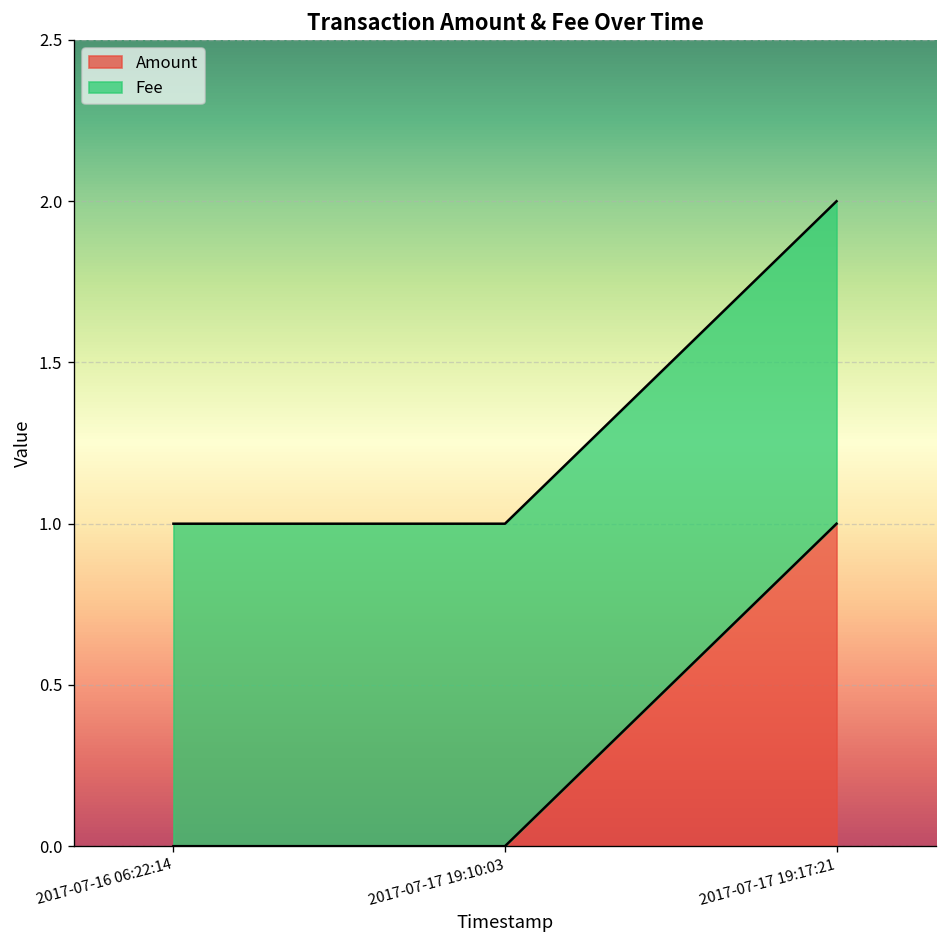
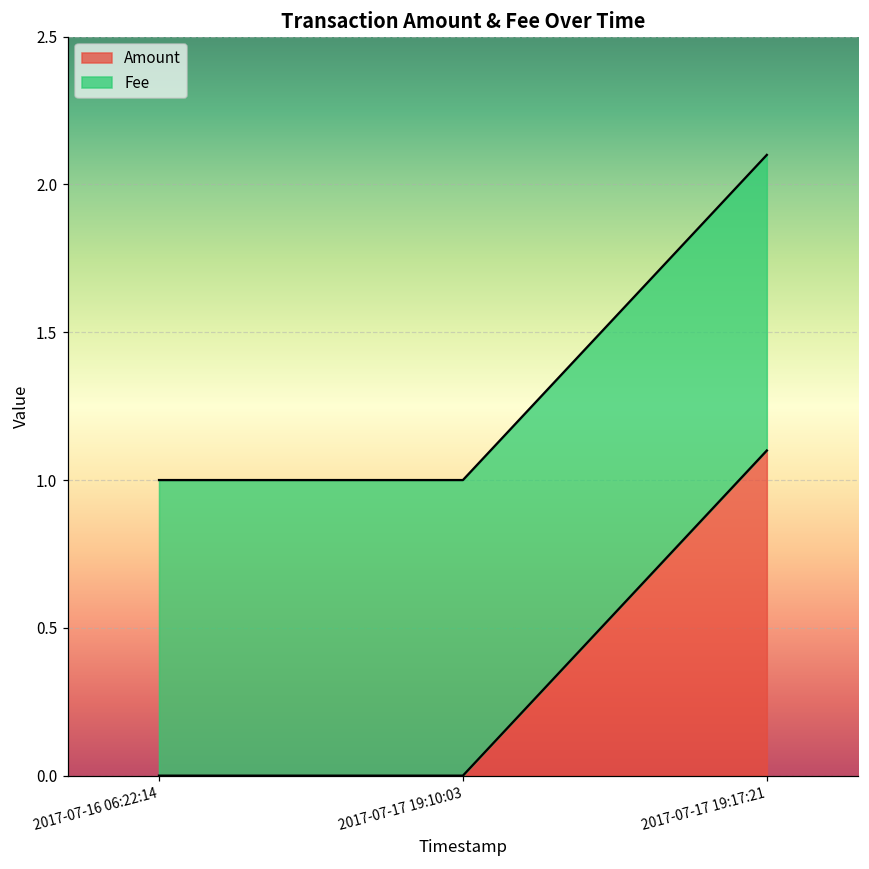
  {
    "Amount": {
      "2017-07-16 06:22:14": 0.0,
      "2017-07-17 19:10:03": 0.0,
-     "2017-07-17 19:17:21": 1.0
+     "2017-07-17 19:17:21": 1.1
    },
    "Fee": {
      "2017-07-16 06:22:14": 1.0,
      "2017-07-17 19:10:03": 1.0,
      "2017-07-17 19:17:21": 1.0
    }
  }
